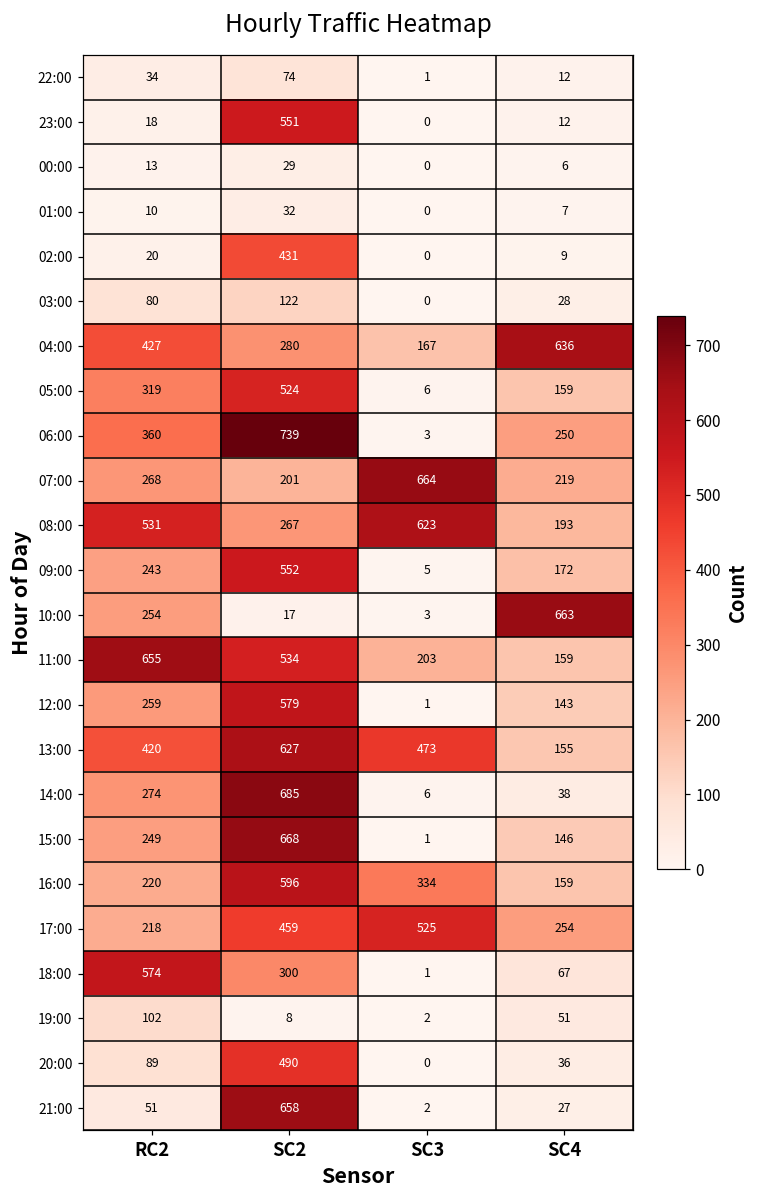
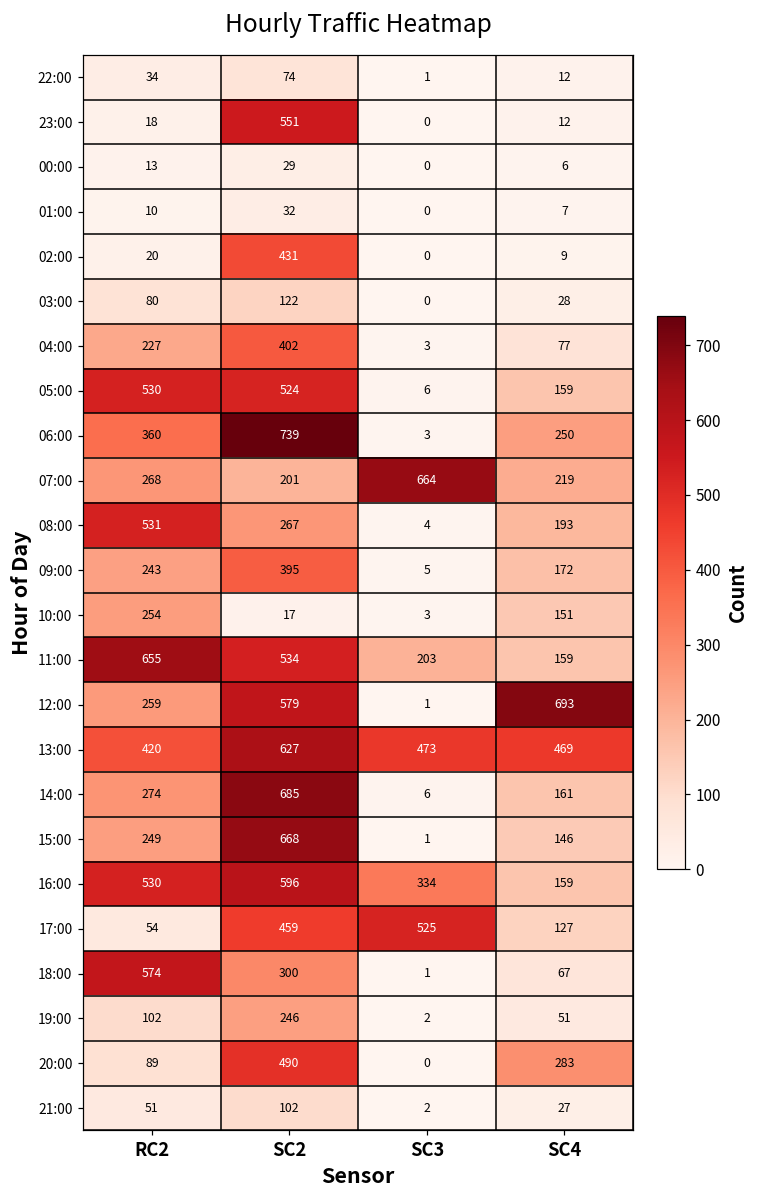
  {
    "22:00": {
      "RC2": 34,
      "SC2": 74,
      "SC3": 1,
      "SC4": 12
    },
    "23:00": {
      "RC2": 18,
      "SC2": 551,
      "SC3": 0,
      "SC4": 12
    },
    "00:00": {
      "RC2": 13,
      "SC2": 29,
      "SC3": 0,
      "SC4": 6
    },
    "01:00": {
      "RC2": 10,
      "SC2": 32,
      "SC3": 0,
      "SC4": 7
    },
    "02:00": {
      "RC2": 20,
      "SC2": 431,
      "SC3": 0,
      "SC4": 9
    },
    "03:00": {
      "RC2": 80,
      "SC2": 122,
      "SC3": 0,
      "SC4": 28
    },
    "04:00": {
-     "RC2": 427,
-     "SC2": 280,
-     "SC3": 167,
-     "SC4": 636
+     "RC2": 227,
+     "SC2": 402,
+     "SC3": 3,
+     "SC4": 77
    },
    "05:00": {
-     "RC2": 319,
+     "RC2": 530,
      "SC2": 524,
      "SC3": 6,
      "SC4": 159
    },
    "06:00": {
      "RC2": 360,
      "SC2": 739,
      "SC3": 3,
      "SC4": 250
    },
    "07:00": {
      "RC2": 268,
      "SC2": 201,
      "SC3": 664,
      "SC4": 219
    },
    "08:00": {
      "RC2": 531,
      "SC2": 267,
-     "SC3": 623,
+     "SC3": 4,
      "SC4": 193
    },
    "09:00": {
      "RC2": 243,
-     "SC2": 552,
+     "SC2": 395,
      "SC3": 5,
      "SC4": 172
    },
    "10:00": {
      "RC2": 254,
      "SC2": 17,
      "SC3": 3,
-     "SC4": 663
+     "SC4": 151
    },
    "11:00": {
      "RC2": 655,
      "SC2": 534,
      "SC3": 203,
      "SC4": 159
    },
    "12:00": {
      "RC2": 259,
      "SC2": 579,
      "SC3": 1,
-     "SC4": 143
+     "SC4": 693
    },
    "13:00": {
      "RC2": 420,
      "SC2": 627,
      "SC3": 473,
-     "SC4": 155
+     "SC4": 469
    },
    "14:00": {
      "RC2": 274,
      "SC2": 685,
      "SC3": 6,
-     "SC4": 38
+     "SC4": 161
    },
    "15:00": {
      "RC2": 249,
      "SC2": 668,
      "SC3": 1,
      "SC4": 146
    },
    "16:00": {
-     "RC2": 220,
+     "RC2": 530,
      "SC2": 596,
      "SC3": 334,
      "SC4": 159
    },
    "17:00": {
-     "RC2": 218,
+     "RC2": 54,
      "SC2": 459,
      "SC3": 525,
-     "SC4": 254
+     "SC4": 127
    },
    "18:00": {
      "RC2": 574,
      "SC2": 300,
      "SC3": 1,
      "SC4": 67
    },
    "19:00": {
      "RC2": 102,
-     "SC2": 8,
+     "SC2": 246,
      "SC3": 2,
      "SC4": 51
    },
    "20:00": {
      "RC2": 89,
      "SC2": 490,
      "SC3": 0,
-     "SC4": 36
+     "SC4": 283
    },
    "21:00": {
      "RC2": 51,
-     "SC2": 658,
+     "SC2": 102,
      "SC3": 2,
      "SC4": 27
    }
  }
